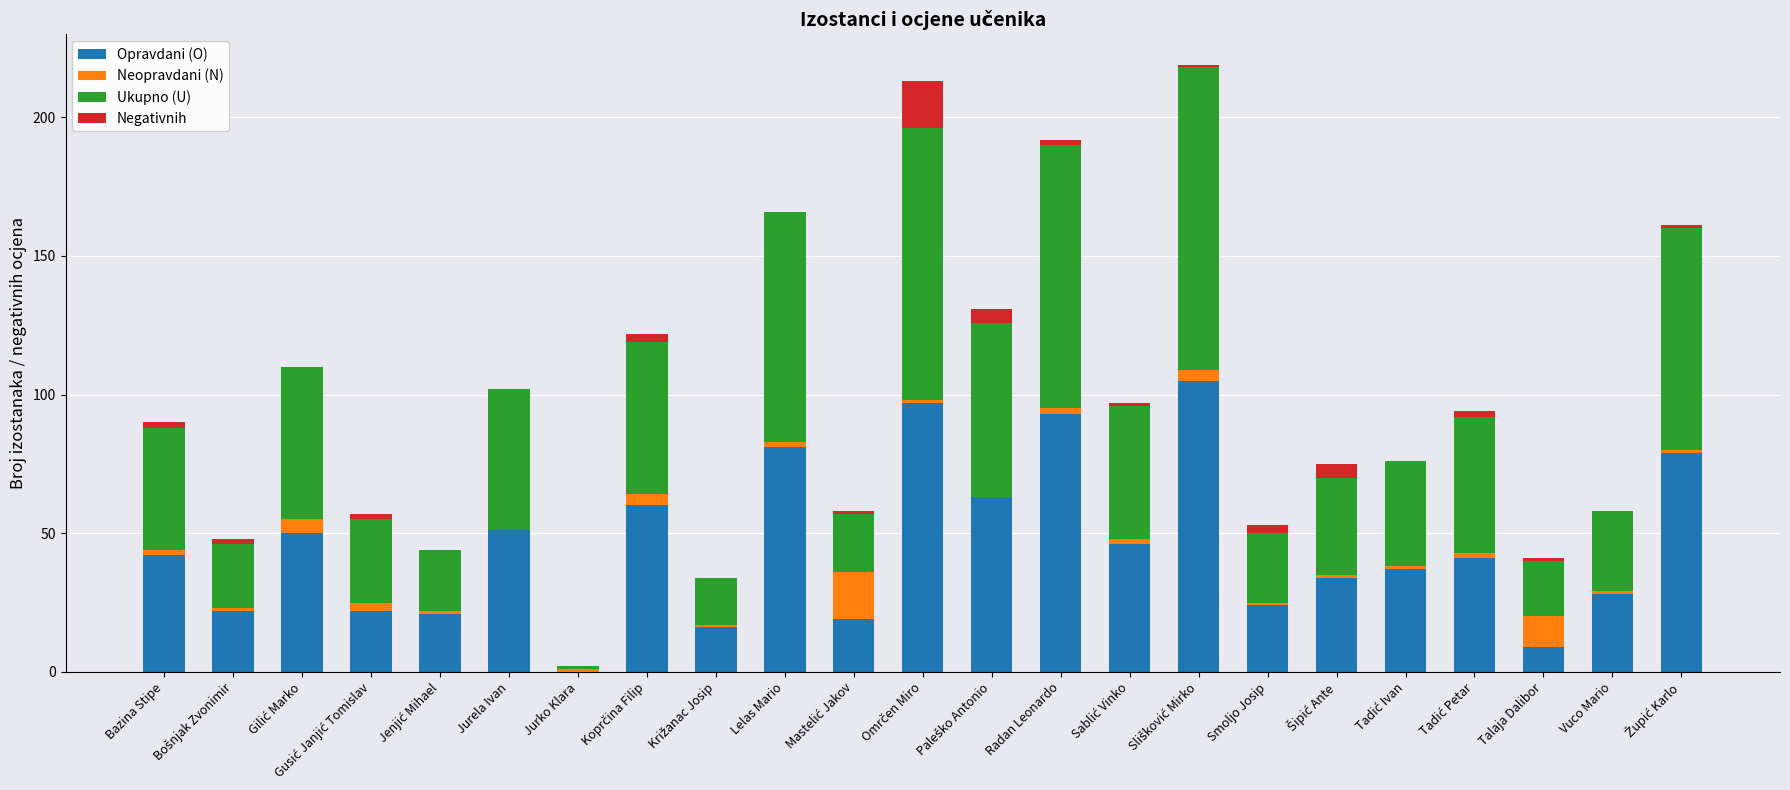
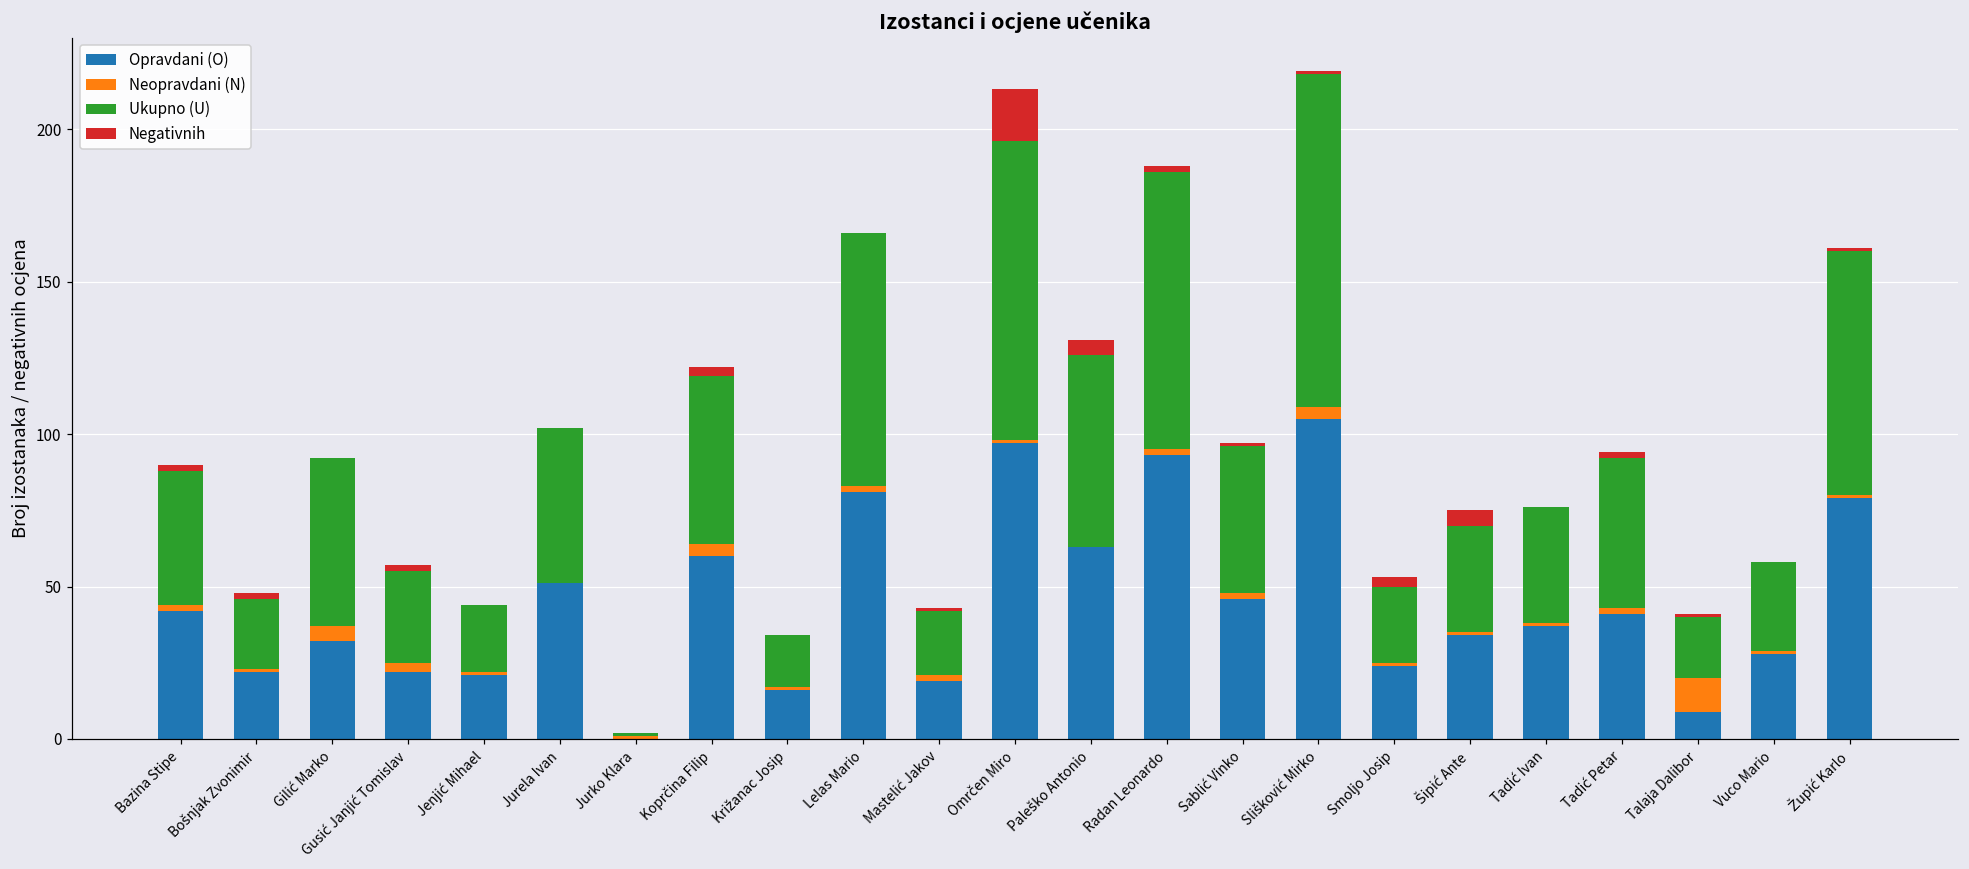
  {
    "Opravdani (O)": {
      "Bazina Stipe": 42,
      "Bošnjak Zvonimir": 22,
-     "Gilić Marko": 50,
+     "Gilić Marko": 32,
      "Gusić Janjić Tomislav": 22,
      "Jenjić Mihael": 21,
      "Jurela Ivan": 51,
      "Jurko Klara": 0,
      "Koprčina Filip": 60,
      "Križanac Josip": 16,
      "Lelas Mario": 81,
      "Mastelić Jakov": 19,
      "Omrčen Miro": 97,
      "Paleško Antonio": 63,
      "Radan Leonardo": 93,
      "Sablić Vinko": 46,
      "Slišković Mirko": 105,
      "Smoljo Josip": 24,
      "Šipić Ante": 34,
      "Tadić Ivan": 37,
      "Tadić Petar": 41,
      "Talaja Dalibor": 9,
      "Vuco Mario": 28,
      "Župić Karlo": 79
    },
    "Neopravdani (N)": {
      "Bazina Stipe": 2,
      "Bošnjak Zvonimir": 1,
      "Gilić Marko": 5,
      "Gusić Janjić Tomislav": 3,
      "Jenjić Mihael": 1,
      "Jurela Ivan": 0,
      "Jurko Klara": 1,
      "Koprčina Filip": 4,
      "Križanac Josip": 1,
      "Lelas Mario": 2,
-     "Mastelić Jakov": 17,
+     "Mastelić Jakov": 2,
      "Omrčen Miro": 1,
      "Paleško Antonio": 0,
      "Radan Leonardo": 2,
      "Sablić Vinko": 2,
      "Slišković Mirko": 4,
      "Smoljo Josip": 1,
      "Šipić Ante": 1,
      "Tadić Ivan": 1,
      "Tadić Petar": 2,
      "Talaja Dalibor": 11,
      "Vuco Mario": 1,
      "Župić Karlo": 1
    },
    "Ukupno (U)": {
      "Bazina Stipe": 44,
      "Bošnjak Zvonimir": 23,
      "Gilić Marko": 55,
      "Gusić Janjić Tomislav": 30,
      "Jenjić Mihael": 22,
      "Jurela Ivan": 51,
      "Jurko Klara": 1,
      "Koprčina Filip": 55,
      "Križanac Josip": 17,
      "Lelas Mario": 83,
      "Mastelić Jakov": 21,
      "Omrčen Miro": 98,
      "Paleško Antonio": 63,
-     "Radan Leonardo": 95,
+     "Radan Leonardo": 91,
      "Sablić Vinko": 48,
      "Slišković Mirko": 109,
      "Smoljo Josip": 25,
      "Šipić Ante": 35,
      "Tadić Ivan": 38,
      "Tadić Petar": 49,
      "Talaja Dalibor": 20,
      "Vuco Mario": 29,
      "Župić Karlo": 80
    },
    "Negativnih": {
      "Bazina Stipe": 2,
      "Bošnjak Zvonimir": 2,
      "Gilić Marko": 0,
      "Gusić Janjić Tomislav": 2,
      "Jenjić Mihael": 0,
      "Jurela Ivan": 0,
      "Jurko Klara": 0,
      "Koprčina Filip": 3,
      "Križanac Josip": 0,
      "Lelas Mario": 0,
      "Mastelić Jakov": 1,
      "Omrčen Miro": 17,
      "Paleško Antonio": 5,
      "Radan Leonardo": 2,
      "Sablić Vinko": 1,
      "Slišković Mirko": 1,
      "Smoljo Josip": 3,
      "Šipić Ante": 5,
      "Tadić Ivan": 0,
      "Tadić Petar": 2,
      "Talaja Dalibor": 1,
      "Vuco Mario": 0,
      "Župić Karlo": 1
    }
  }
